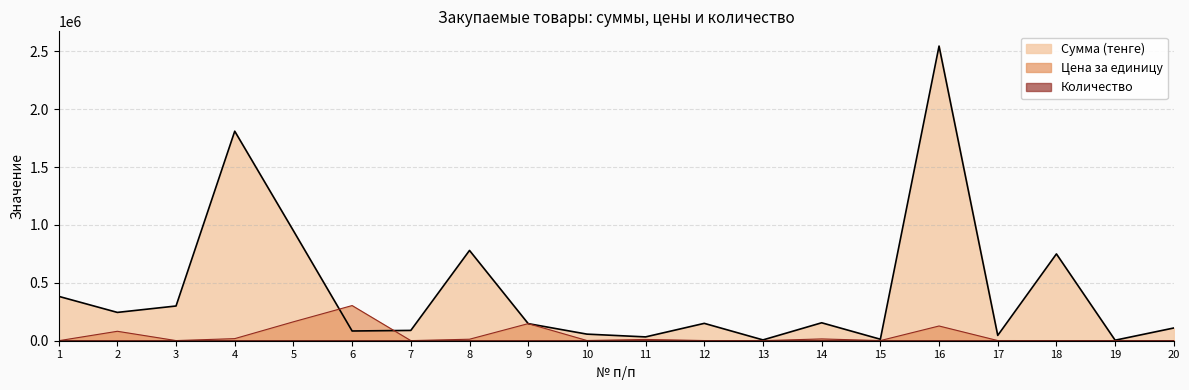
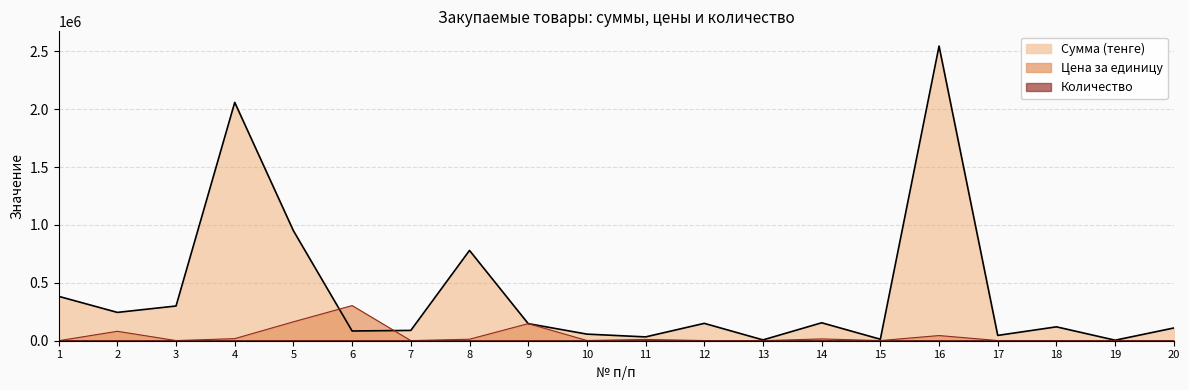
  {
    "Сумма (тенге)": {
      "1": 380000,
      "2": 240000,
      "3": 300000,
-     "4": 1810000,
+     "4": 2060000,
      "5": 950000,
      "6": 80000,
      "7": 90000,
      "8": 780000,
      "10": 60000,
      "12": 150000,
      "14": 160000,
      "16": 2550000,
      "17": 50000,
-     "18": 750000,
+     "18": 120000,
      "20": 110000
    },
    "Цена за единицу": {
      "2": 80000,
      "5": 160000,
      "6": 300000,
-     "16": 130000
+     "16": 40000
    },
    "Количество": {
      "2": 0,
      "5": 0,
      "6": 0,
      "9": 0,
      "16": 0
    }
  }
